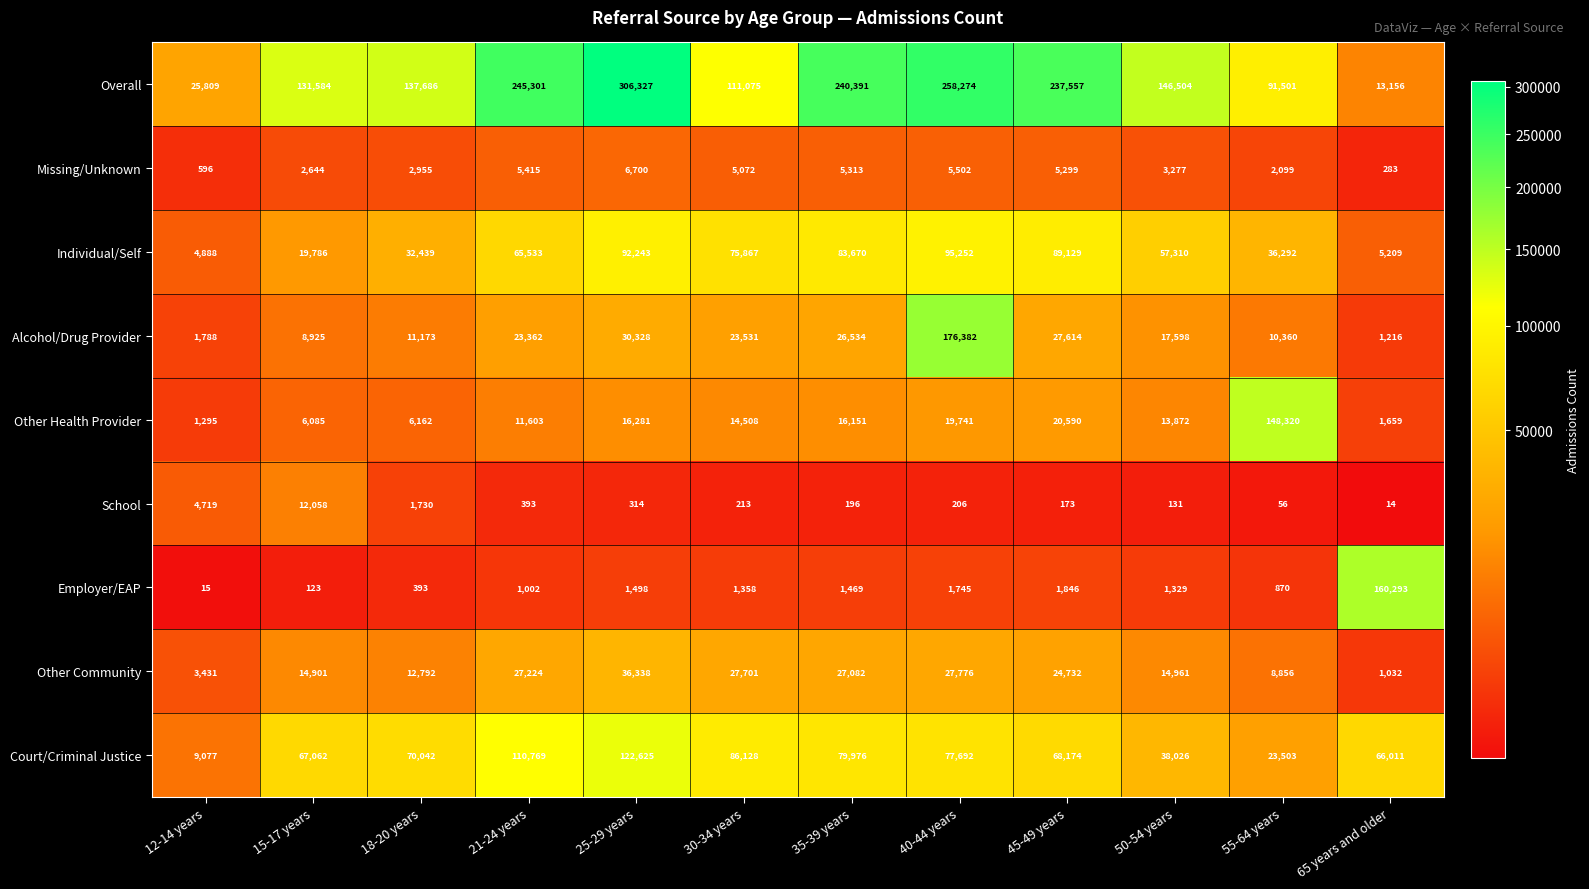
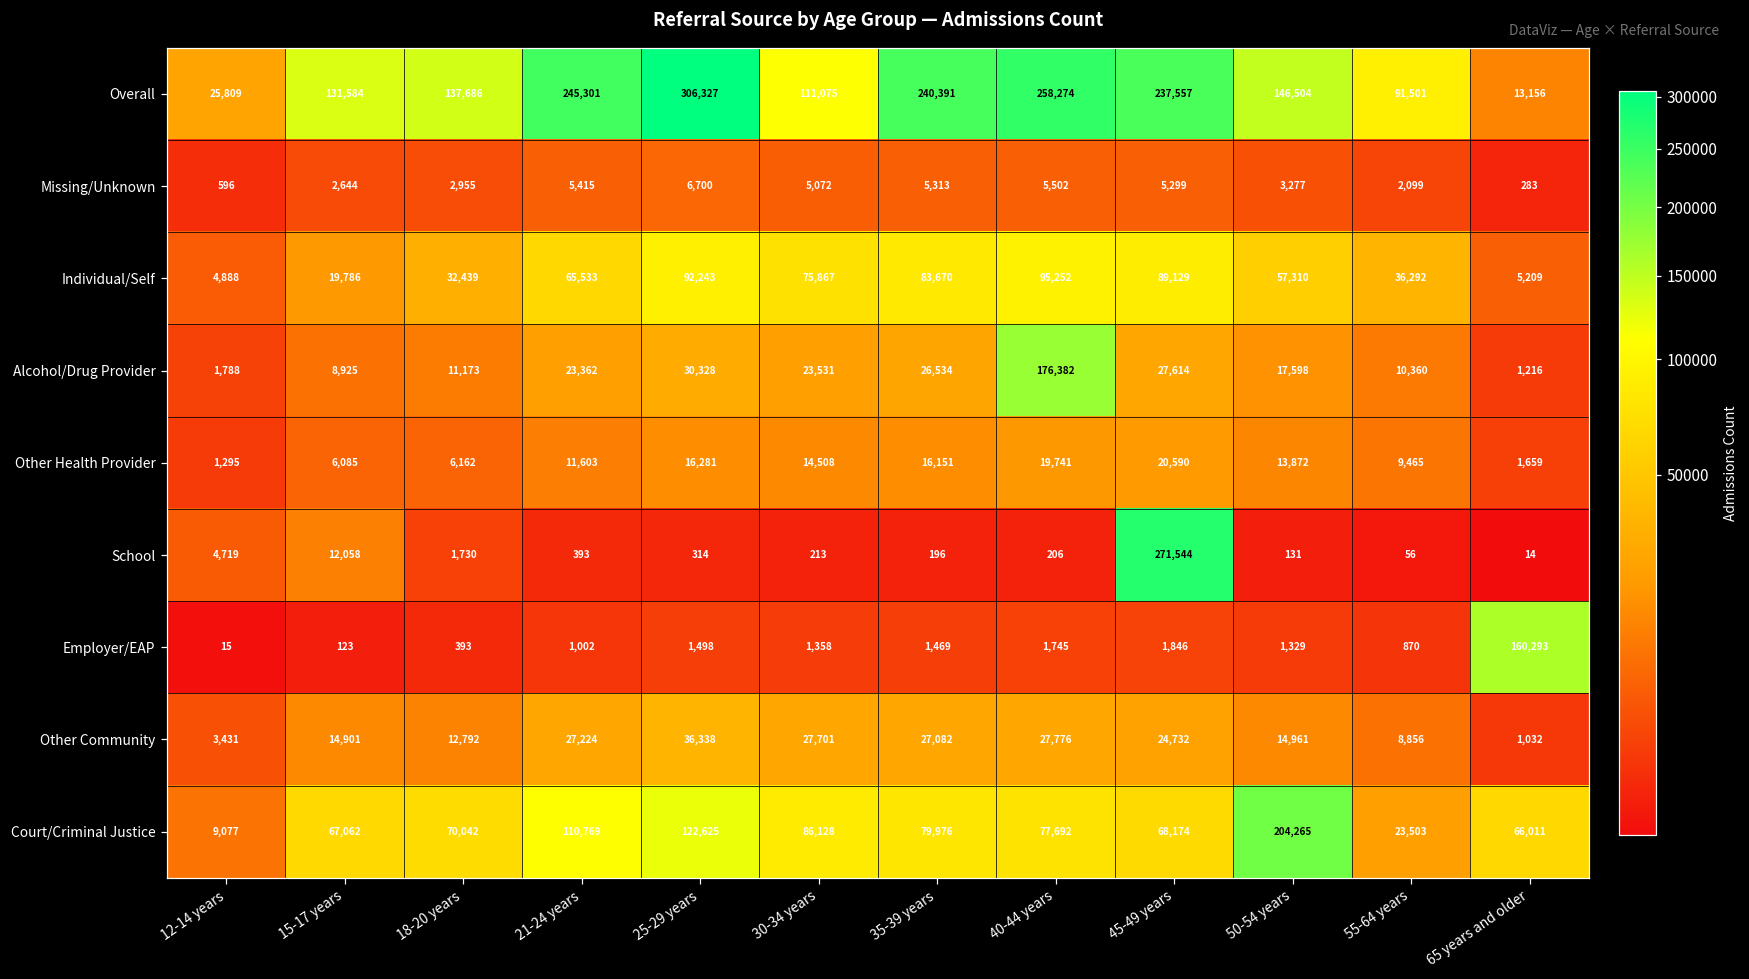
  {
    "Overall": {
      "12-14 years": "25,809",
      "15-17 years": "131,584",
      "18-20 years": "137,686",
      "21-24 years": "245,301",
      "25-29 years": "306,327",
      "30-34 years": "111,075",
      "35-39 years": "240,391",
      "40-44 years": "258,274",
      "45-49 years": "237,557",
      "50-54 years": "146,504",
      "55-64 years": "91,501",
      "65 years and older": "13,156"
    },
    "Missing/Unknown": {
      "12-14 years": "596",
      "15-17 years": "2,644",
      "18-20 years": "2,955",
      "21-24 years": "5,415",
      "25-29 years": "6,700",
      "30-34 years": "5,072",
      "35-39 years": "5,313",
      "40-44 years": "5,502",
      "45-49 years": "5,299",
      "50-54 years": "3,277",
      "55-64 years": "2,099",
      "65 years and older": "283"
    },
    "Individual/Self": {
      "12-14 years": "4,888",
      "15-17 years": "19,786",
      "18-20 years": "32,439",
      "21-24 years": "65,533",
      "25-29 years": "92,243",
      "30-34 years": "75,867",
      "35-39 years": "83,670",
      "40-44 years": "95,252",
      "45-49 years": "89,129",
      "50-54 years": "57,310",
      "55-64 years": "36,292",
      "65 years and older": "5,209"
    },
    "Alcohol/Drug Provider": {
      "12-14 years": "1,788",
      "15-17 years": "8,925",
      "18-20 years": "11,173",
      "21-24 years": "23,362",
      "25-29 years": "30,328",
      "30-34 years": "23,531",
      "35-39 years": "26,534",
      "40-44 years": "176,382",
      "45-49 years": "27,614",
      "50-54 years": "17,598",
      "55-64 years": "10,360",
      "65 years and older": "1,216"
    },
    "Other Health Provider": {
      "12-14 years": "1,295",
      "15-17 years": "6,085",
      "18-20 years": "6,162",
      "21-24 years": "11,603",
      "25-29 years": "16,281",
      "30-34 years": "14,508",
      "35-39 years": "16,151",
      "40-44 years": "19,741",
      "45-49 years": "20,590",
      "50-54 years": "13,872",
-     "55-64 years": "148,320",
+     "55-64 years": "9,465",
      "65 years and older": "1,659"
    },
    "School": {
      "12-14 years": "4,719",
      "15-17 years": "12,058",
      "18-20 years": "1,730",
      "21-24 years": "393",
      "25-29 years": "314",
      "30-34 years": "213",
      "35-39 years": "196",
      "40-44 years": "206",
-     "45-49 years": "173",
+     "45-49 years": "271,544",
      "50-54 years": "131",
      "55-64 years": "56",
      "65 years and older": "14"
    },
    "Employer/EAP": {
      "12-14 years": "15",
      "15-17 years": "123",
      "18-20 years": "393",
      "21-24 years": "1,002",
      "25-29 years": "1,498",
      "30-34 years": "1,358",
      "35-39 years": "1,469",
      "40-44 years": "1,745",
      "45-49 years": "1,846",
      "50-54 years": "1,329",
      "55-64 years": "870",
      "65 years and older": "160,293"
    },
    "Other Community": {
      "12-14 years": "3,431",
      "15-17 years": "14,901",
      "18-20 years": "12,792",
      "21-24 years": "27,224",
      "25-29 years": "36,338",
      "30-34 years": "27,701",
      "35-39 years": "27,082",
      "40-44 years": "27,776",
      "45-49 years": "24,732",
      "50-54 years": "14,961",
      "55-64 years": "8,856",
      "65 years and older": "1,032"
    },
    "Court/Criminal Justice": {
      "12-14 years": "9,077",
      "15-17 years": "67,062",
      "18-20 years": "70,042",
      "21-24 years": "110,769",
      "25-29 years": "122,625",
      "30-34 years": "86,128",
      "35-39 years": "79,976",
      "40-44 years": "77,692",
      "45-49 years": "68,174",
-     "50-54 years": "38,026",
+     "50-54 years": "204,265",
      "55-64 years": "23,503",
      "65 years and older": "66,011"
    }
  }
